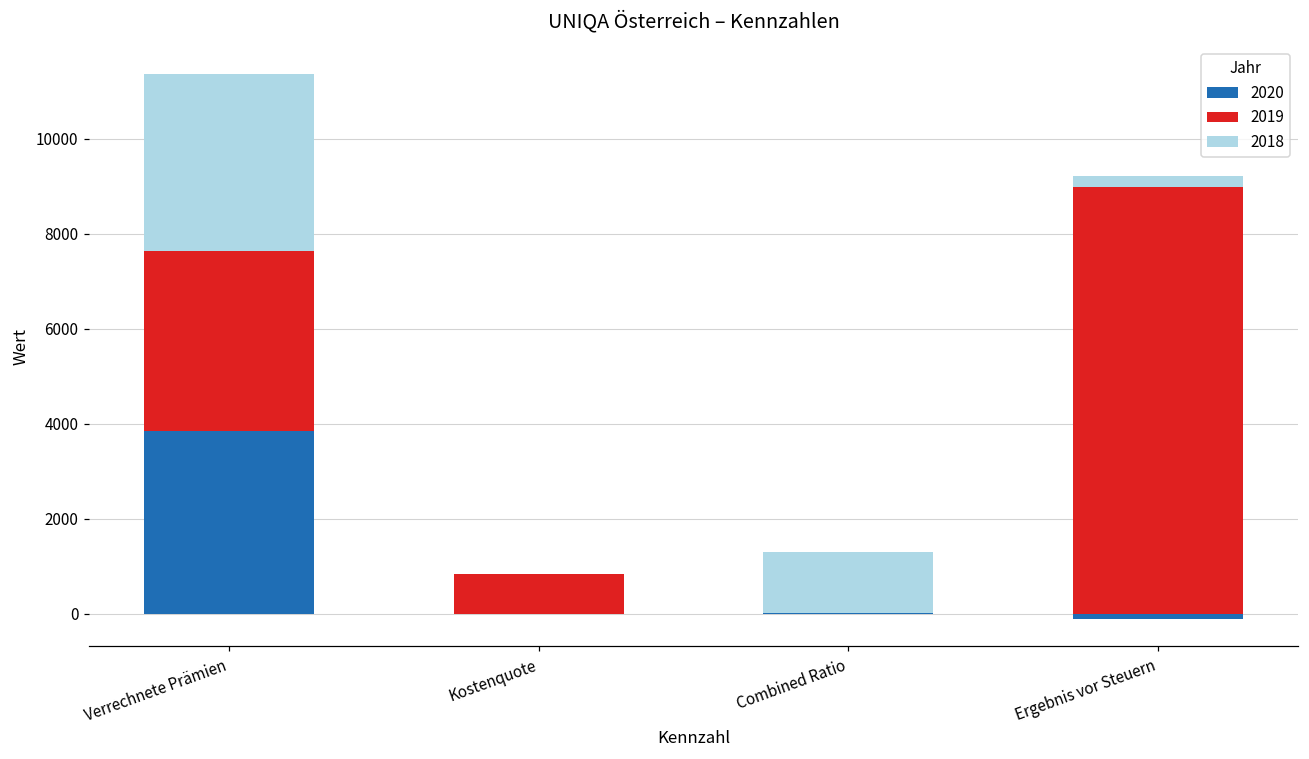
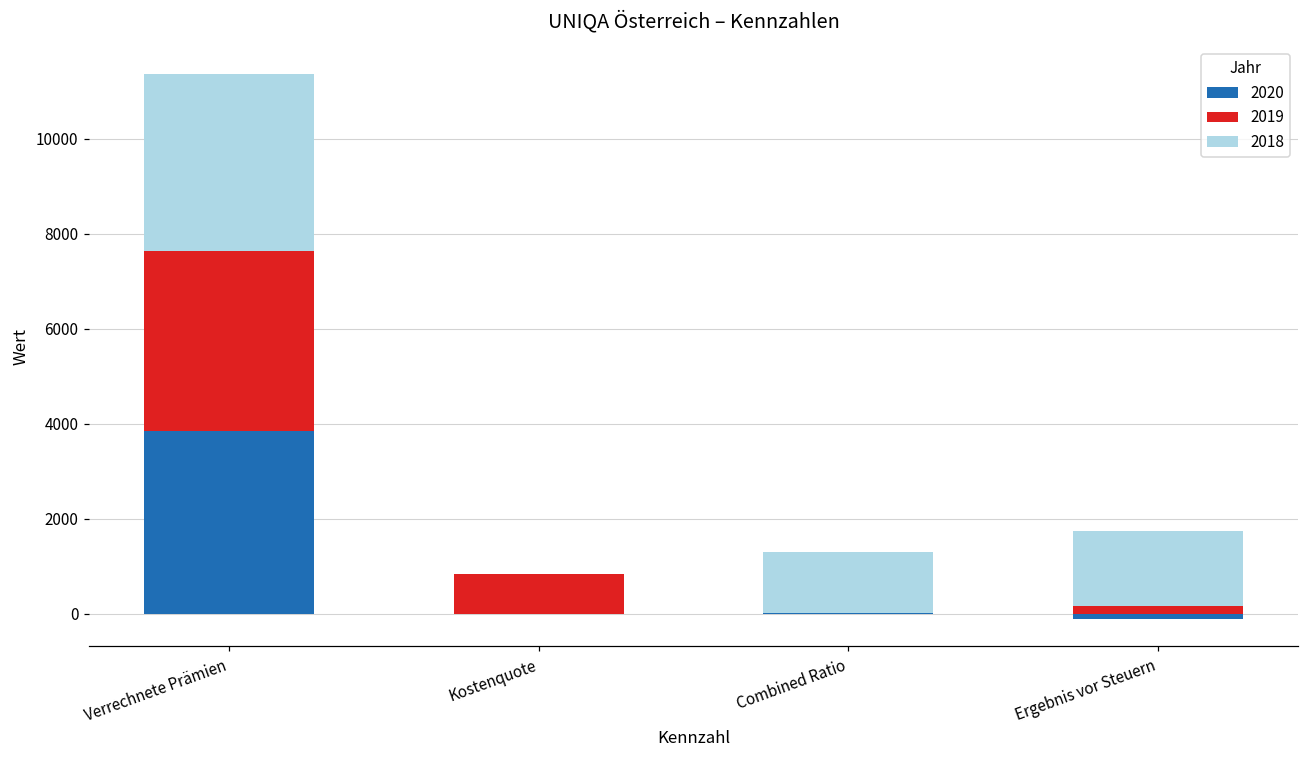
  {
    "2019": {
      "Verrechnete Prämien": 3800,
      "Kostenquote": 800,
-     "Ergebnis vor Steuern": 9000
+     "Ergebnis vor Steuern": 200
    },
    "2018": {
      "Verrechnete Prämien": 3700,
      "Combined Ratio": 1300,
-     "Ergebnis vor Steuern": 200
+     "Ergebnis vor Steuern": 1600
    }
  }
